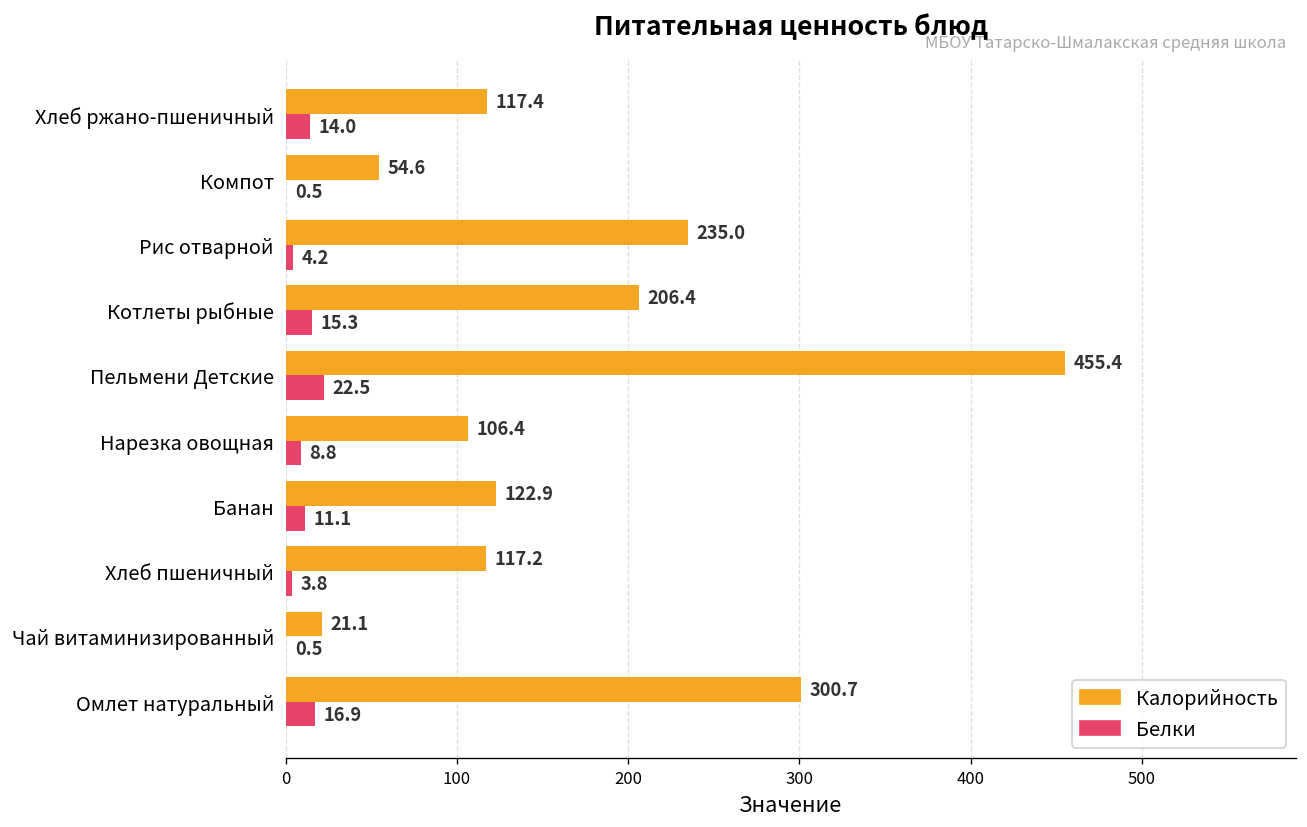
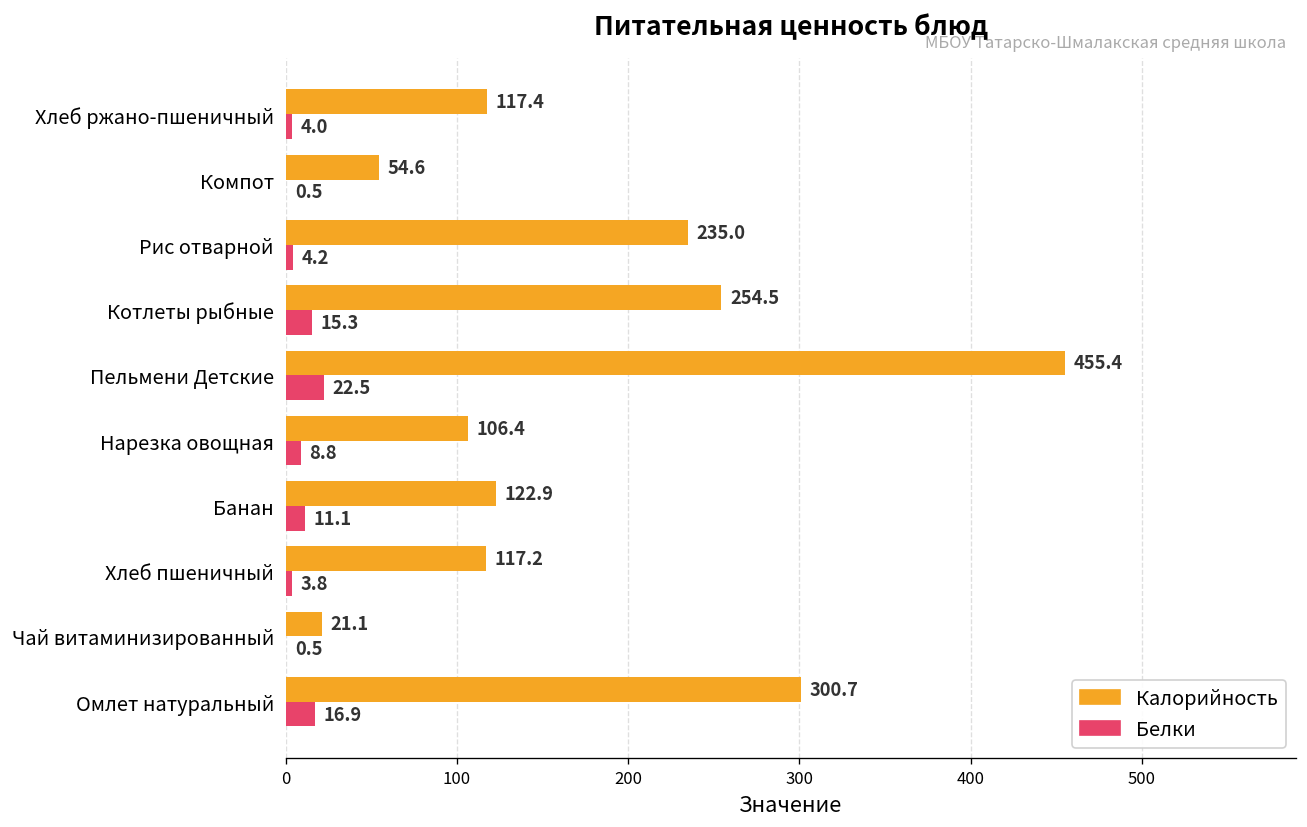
  {
    "Калорийность": {
      "Хлеб ржано-пшеничный": 117.4,
      "Компот": 54.6,
      "Рис отварной": 235.0,
-     "Котлеты рыбные": 206.4,
+     "Котлеты рыбные": 254.5,
      "Пельмени Детские": 455.4,
      "Нарезка овощная": 106.4,
      "Банан": 122.9,
      "Хлеб пшеничный": 117.2,
      "Чай витаминизированный": 21.1,
      "Омлет натуральный": 300.7
    },
    "Белки": {
-     "Хлеб ржано-пшеничный": 14.0,
+     "Хлеб ржано-пшеничный": 4.0,
      "Компот": 0.5,
      "Рис отварной": 4.2,
      "Котлеты рыбные": 15.3,
      "Пельмени Детские": 22.5,
      "Нарезка овощная": 8.8,
      "Банан": 11.1,
      "Хлеб пшеничный": 3.8,
      "Чай витаминизированный": 0.5,
      "Омлет натуральный": 16.9
    }
  }
